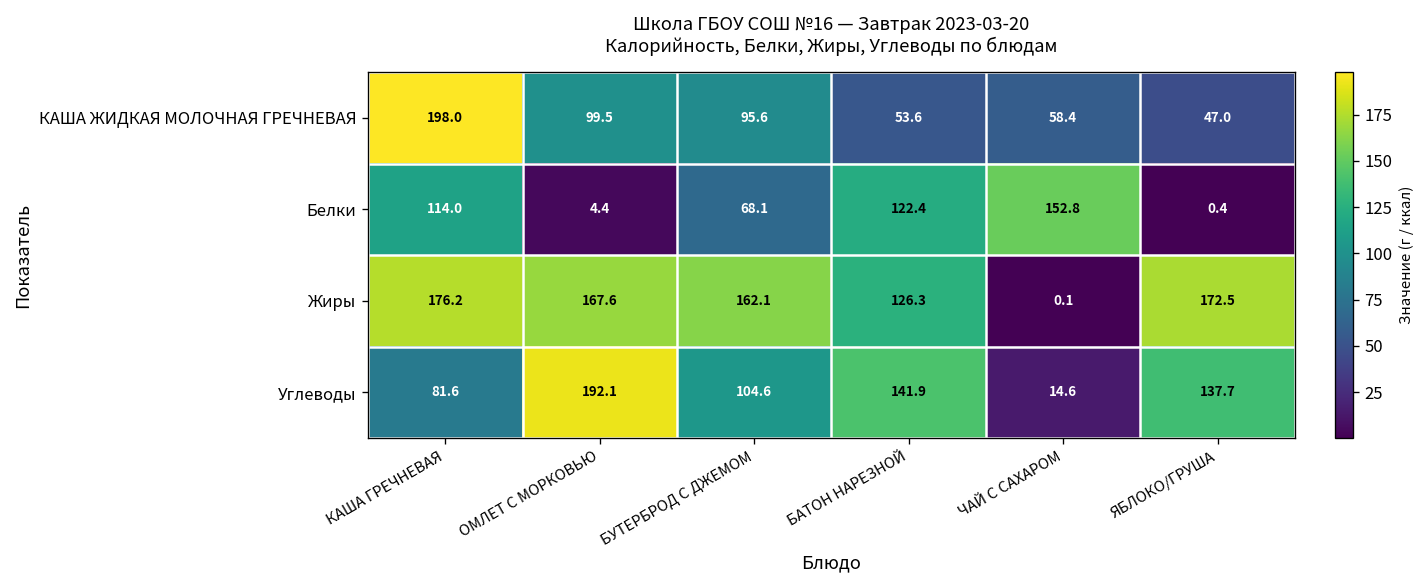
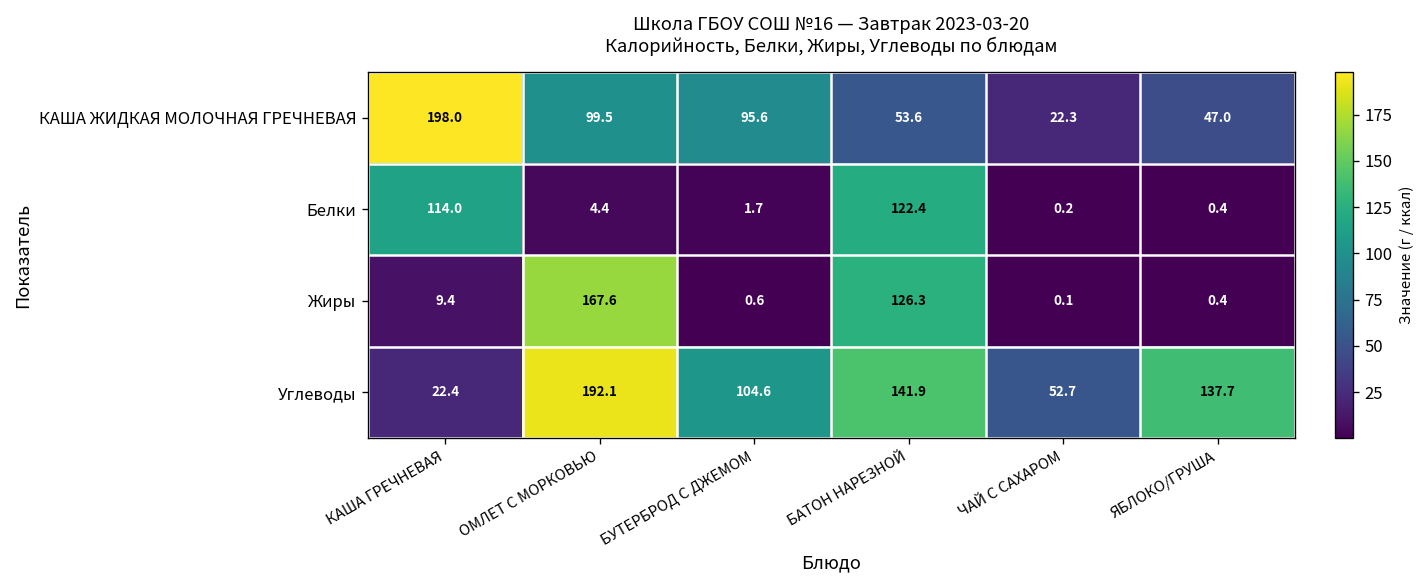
  {
    "КАША ЖИДКАЯ МОЛОЧНАЯ ГРЕЧНЕВАЯ": {
      "КАША ГРЕЧНЕВАЯ": 198.0,
      "ОМЛЕТ С МОРКОВЬЮ": 99.5,
      "БУТЕРБРОД С ДЖЕМОМ": 95.6,
      "БАТОН НАРЕЗНОЙ": 53.6,
-     "ЧАЙ С САХАРОМ": 58.4,
+     "ЧАЙ С САХАРОМ": 22.3,
      "ЯБЛОКО/ГРУША": 47.0
    },
    "Белки": {
      "КАША ГРЕЧНЕВАЯ": 114.0,
      "ОМЛЕТ С МОРКОВЬЮ": 4.4,
-     "БУТЕРБРОД С ДЖЕМОМ": 68.1,
+     "БУТЕРБРОД С ДЖЕМОМ": 1.7,
      "БАТОН НАРЕЗНОЙ": 122.4,
-     "ЧАЙ С САХАРОМ": 152.8,
+     "ЧАЙ С САХАРОМ": 0.2,
      "ЯБЛОКО/ГРУША": 0.4
    },
    "Жиры": {
-     "КАША ГРЕЧНЕВАЯ": 176.2,
+     "КАША ГРЕЧНЕВАЯ": 9.4,
      "ОМЛЕТ С МОРКОВЬЮ": 167.6,
-     "БУТЕРБРОД С ДЖЕМОМ": 162.1,
+     "БУТЕРБРОД С ДЖЕМОМ": 0.6,
      "БАТОН НАРЕЗНОЙ": 126.3,
      "ЧАЙ С САХАРОМ": 0.1,
-     "ЯБЛОКО/ГРУША": 172.5
+     "ЯБЛОКО/ГРУША": 0.4
    },
    "Углеводы": {
-     "КАША ГРЕЧНЕВАЯ": 81.6,
+     "КАША ГРЕЧНЕВАЯ": 22.4,
      "ОМЛЕТ С МОРКОВЬЮ": 192.1,
      "БУТЕРБРОД С ДЖЕМОМ": 104.6,
      "БАТОН НАРЕЗНОЙ": 141.9,
-     "ЧАЙ С САХАРОМ": 14.6,
+     "ЧАЙ С САХАРОМ": 52.7,
      "ЯБЛОКО/ГРУША": 137.7
    }
  }
